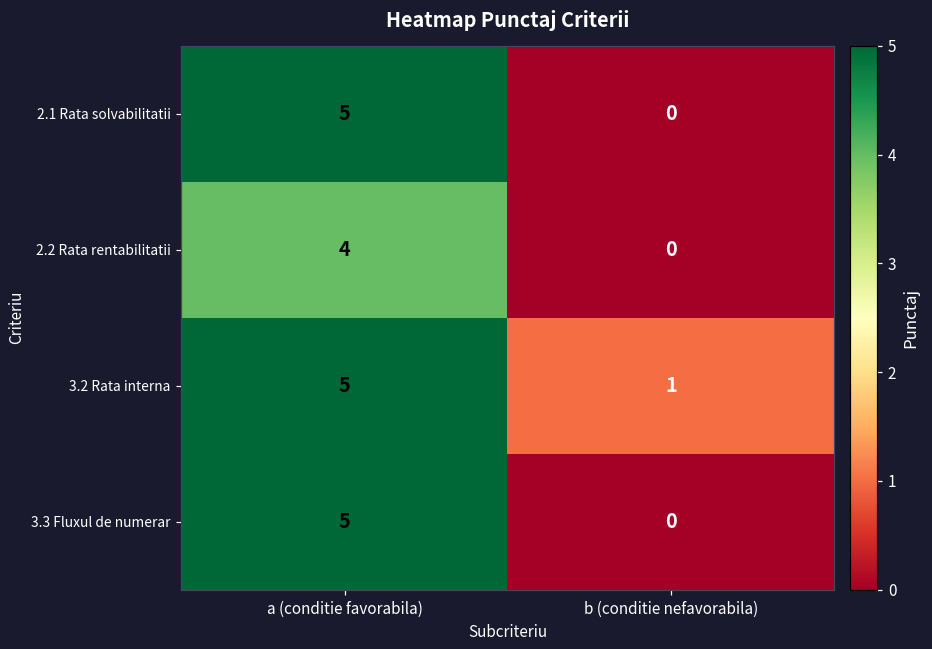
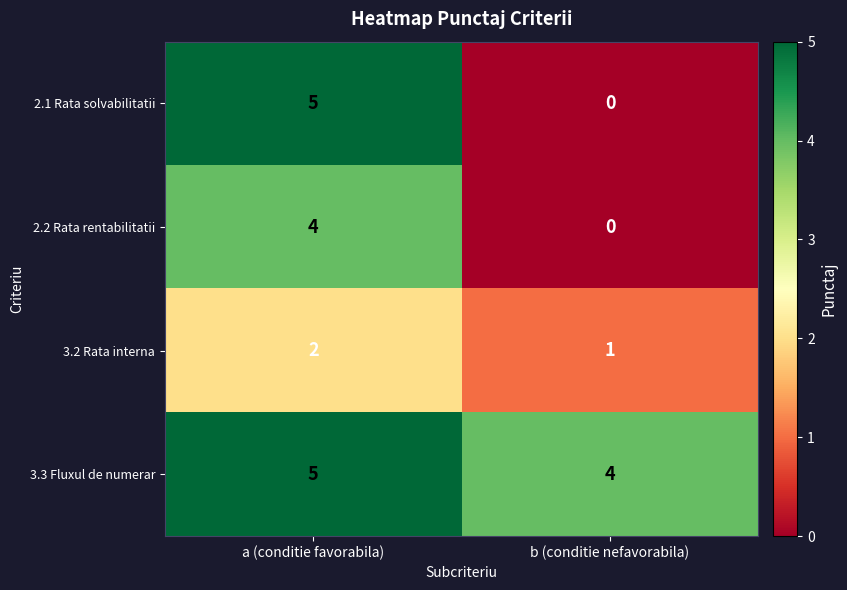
  {
    "2.1 Rata solvabilitatii": {
      "a (conditie favorabila)": 5,
      "b (conditie nefavorabila)": 0
    },
    "2.2 Rata rentabilitatii": {
      "a (conditie favorabila)": 4,
      "b (conditie nefavorabila)": 0
    },
    "3.2 Rata interna": {
-     "a (conditie favorabila)": 5,
+     "a (conditie favorabila)": 2,
      "b (conditie nefavorabila)": 1
    },
    "3.3 Fluxul de numerar": {
      "a (conditie favorabila)": 5,
-     "b (conditie nefavorabila)": 0
+     "b (conditie nefavorabila)": 4
    }
  }
